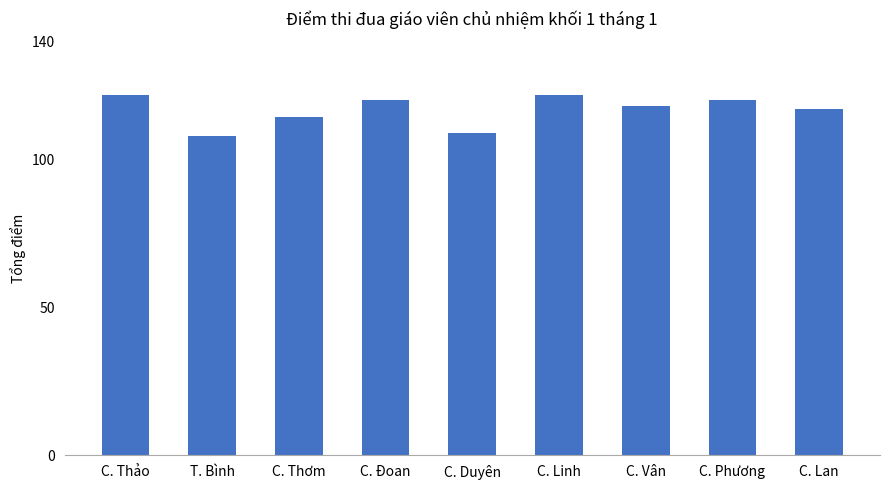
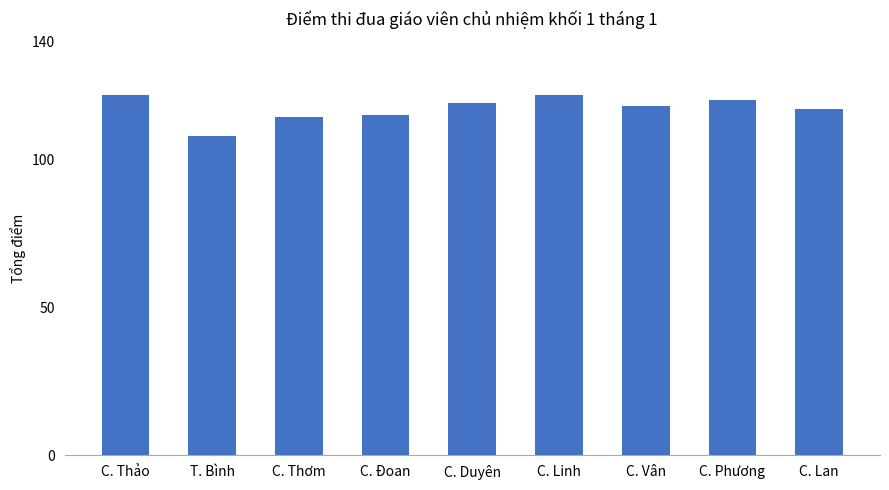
  {
    "C. Thảo": 122,
    "T. Bình": 108,
    "C. Thơm": 115,
-   "C. Đoan": 120,
-   "C. Duyên": 109,
+   "C. Đoan": 115,
+   "C. Duyên": 119,
    "C. Linh": 122,
    "C. Vân": 118,
    "C. Phương": 120,
    "C. Lan": 117
  }
